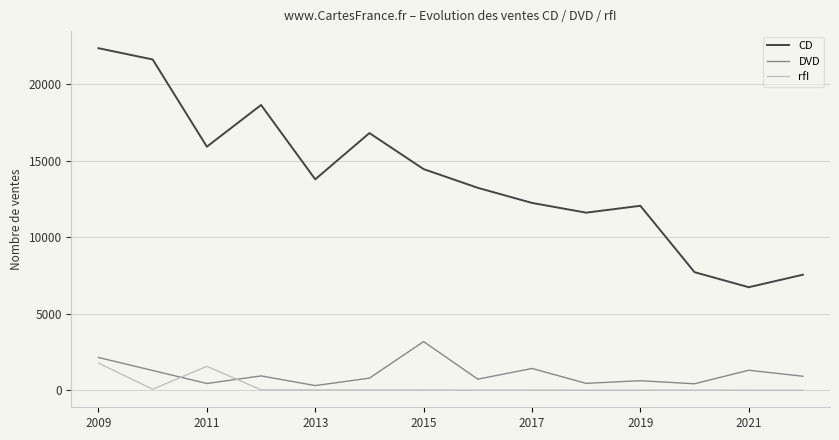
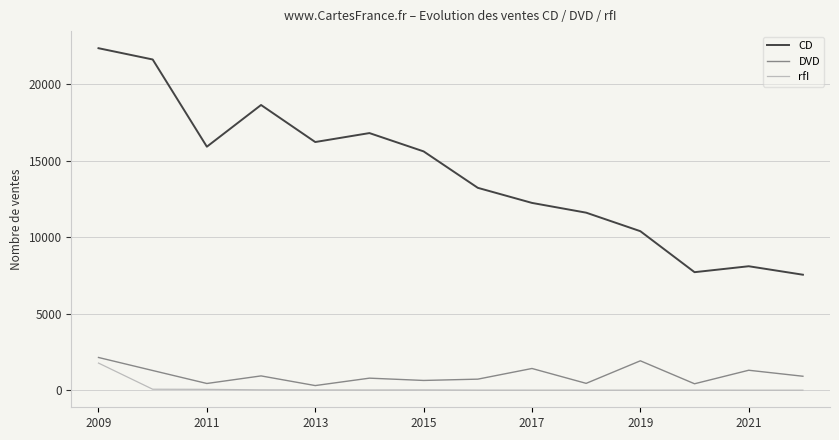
  {
    "CD": {
      "2009": 22400,
      "2011": 15900,
-     "2013": 13800,
-     "2015": 14500,
+     "2013": 16200,
+     "2015": 15600,
      "2017": 12200,
-     "2019": 12100,
-     "2021": 6700
+     "2019": 10400,
+     "2021": 8100
    },
    "DVD": {
      "2009": 2100,
      "2011": 400,
      "2013": 300,
-     "2015": 3200,
+     "2015": 600,
      "2017": 1400,
-     "2019": 600,
+     "2019": 1900,
      "2021": 1300
    },
    "rfI": {
      "2009": 1800,
-     "2011": 1600,
+     "2011": 100,
      "2013": 0,
      "2015": 0,
      "2017": 0,
      "2019": 0,
      "2021": 0
    }
  }
